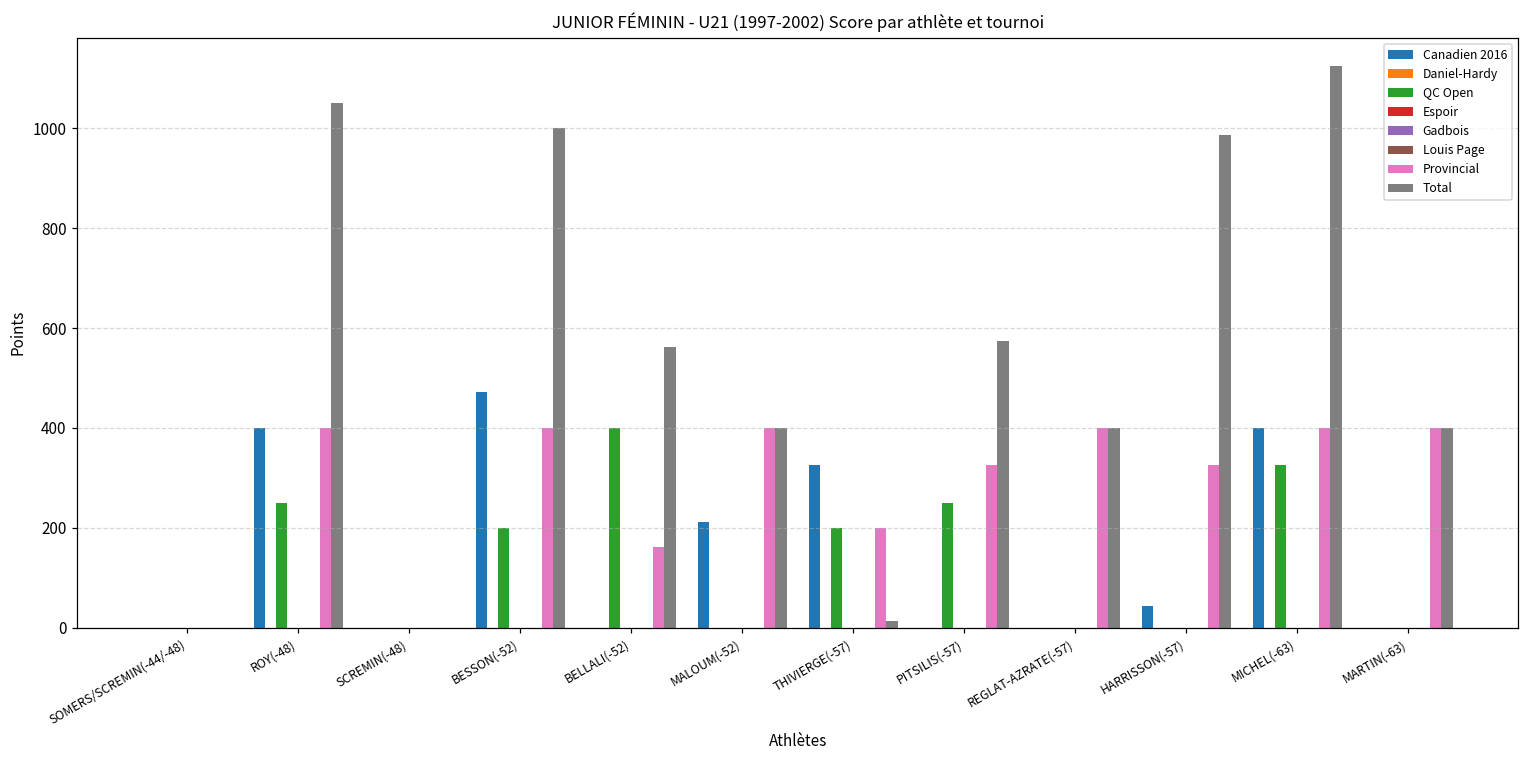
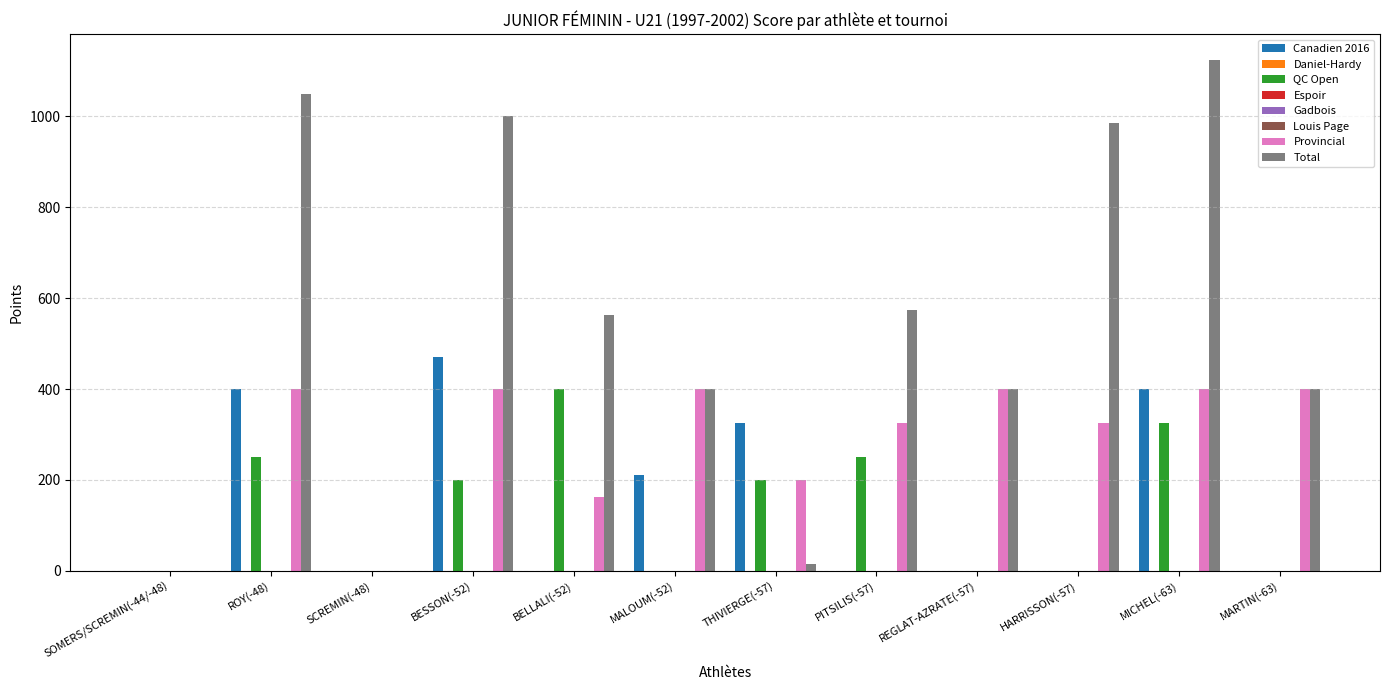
  {
    "Canadien 2016": {
      "SOMERS/SCREMIN(-44/-48)": 0,
      "ROY(-48)": 400,
      "SCREMIN(-48)": 0,
      "BESSON(-52)": 470,
      "BELLALI(-52)": 0,
      "MALOUM(-52)": 210,
      "THIVIERGE(-57)": 330,
      "PITSILIS(-57)": 0,
      "REGLAT-AZRATE(-57)": 0,
-     "HARRISSON(-57)": 40,
+     "HARRISSON(-57)": 0,
      "MICHEL(-63)": 400,
      "MARTIN(-63)": 0
    },
    "Daniel-Hardy": {
      "SOMERS/SCREMIN(-44/-48)": 0,
      "ROY(-48)": 0,
      "SCREMIN(-48)": 0,
      "BESSON(-52)": 0,
      "BELLALI(-52)": 0,
      "MALOUM(-52)": 0,
      "THIVIERGE(-57)": 0,
      "PITSILIS(-57)": 0,
      "REGLAT-AZRATE(-57)": 0,
      "HARRISSON(-57)": 0,
      "MICHEL(-63)": 0,
      "MARTIN(-63)": 0
    },
    "QC Open": {
      "SOMERS/SCREMIN(-44/-48)": 0,
      "ROY(-48)": 250,
      "SCREMIN(-48)": 0,
      "BESSON(-52)": 200,
      "BELLALI(-52)": 400,
      "MALOUM(-52)": 0,
      "THIVIERGE(-57)": 200,
      "PITSILIS(-57)": 250,
      "REGLAT-AZRATE(-57)": 0,
      "HARRISSON(-57)": 0,
      "MICHEL(-63)": 330,
      "MARTIN(-63)": 0
    },
    "Espoir": {
      "SOMERS/SCREMIN(-44/-48)": 0,
      "ROY(-48)": 0,
      "SCREMIN(-48)": 0,
      "BESSON(-52)": 0,
      "BELLALI(-52)": 0,
      "MALOUM(-52)": 0,
      "THIVIERGE(-57)": 0,
      "PITSILIS(-57)": 0,
      "REGLAT-AZRATE(-57)": 0,
      "HARRISSON(-57)": 0,
      "MICHEL(-63)": 0,
      "MARTIN(-63)": 0
    },
    "Gadbois": {
      "SOMERS/SCREMIN(-44/-48)": 0,
      "ROY(-48)": 0,
      "SCREMIN(-48)": 0,
      "BESSON(-52)": 0,
      "BELLALI(-52)": 0,
      "MALOUM(-52)": 0,
      "THIVIERGE(-57)": 0,
      "PITSILIS(-57)": 0,
      "REGLAT-AZRATE(-57)": 0,
      "HARRISSON(-57)": 0,
      "MICHEL(-63)": 0,
      "MARTIN(-63)": 0
    },
    "Louis Page": {
      "SOMERS/SCREMIN(-44/-48)": 0,
      "ROY(-48)": 0,
      "SCREMIN(-48)": 0,
      "BESSON(-52)": 0,
      "BELLALI(-52)": 0,
      "MALOUM(-52)": 0,
      "THIVIERGE(-57)": 0,
      "PITSILIS(-57)": 0,
      "REGLAT-AZRATE(-57)": 0,
      "HARRISSON(-57)": 0,
      "MICHEL(-63)": 0,
      "MARTIN(-63)": 0
    },
    "Provincial": {
      "SOMERS/SCREMIN(-44/-48)": 0,
      "ROY(-48)": 400,
      "SCREMIN(-48)": 0,
      "BESSON(-52)": 400,
      "BELLALI(-52)": 160,
      "MALOUM(-52)": 400,
      "THIVIERGE(-57)": 200,
      "PITSILIS(-57)": 330,
      "REGLAT-AZRATE(-57)": 400,
      "HARRISSON(-57)": 330,
      "MICHEL(-63)": 400,
      "MARTIN(-63)": 400
    },
    "Total": {
      "SOMERS/SCREMIN(-44/-48)": 0,
      "ROY(-48)": 1050,
      "SCREMIN(-48)": 0,
      "BESSON(-52)": 1000,
      "BELLALI(-52)": 560,
      "MALOUM(-52)": 400,
      "THIVIERGE(-57)": 10,
      "PITSILIS(-57)": 580,
      "REGLAT-AZRATE(-57)": 400,
      "HARRISSON(-57)": 990,
      "MICHEL(-63)": 1130,
      "MARTIN(-63)": 400
    }
  }
